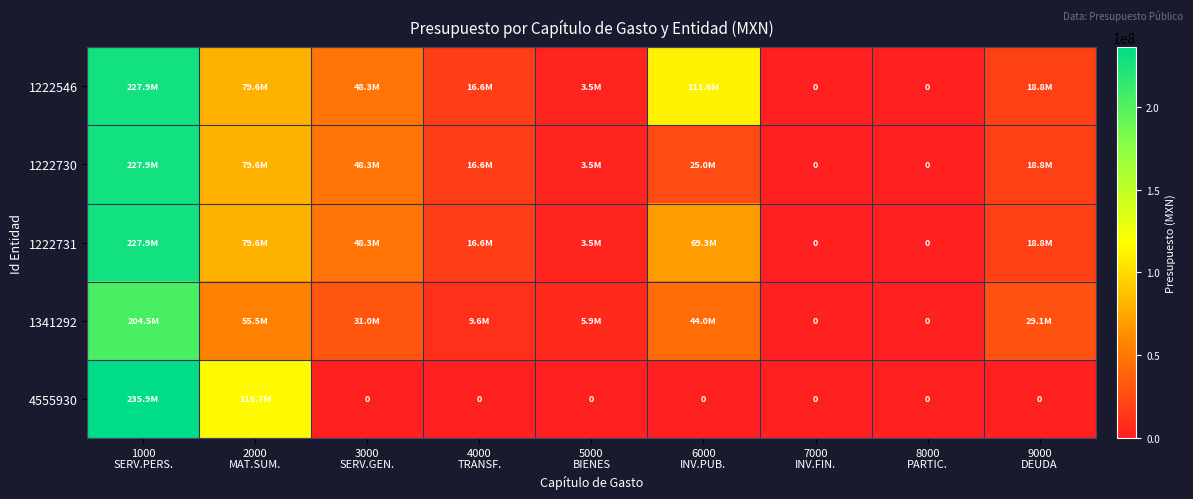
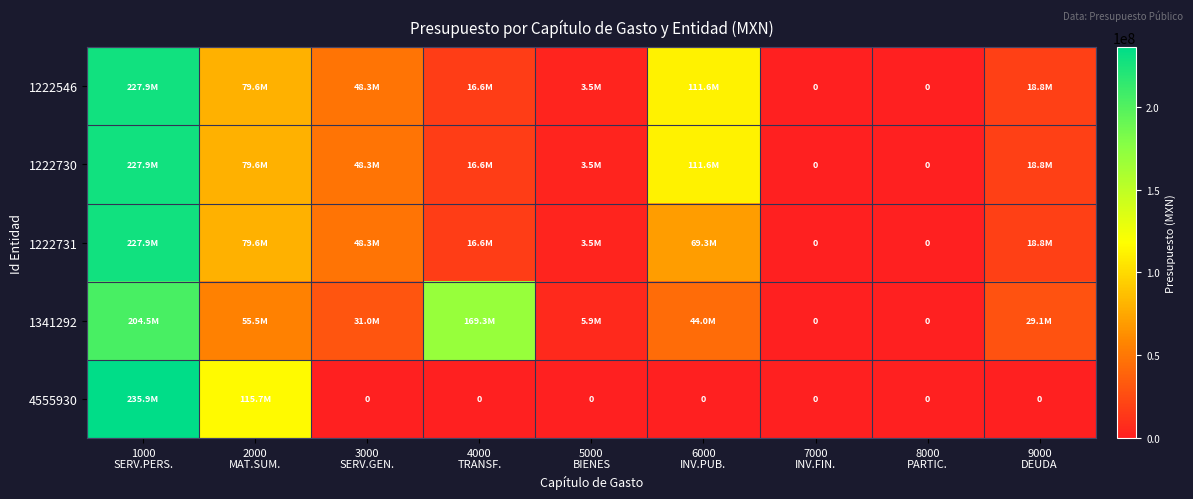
  {
    "1222546": {
      "1000 SERV.PERS.": "227.9M",
      "2000 MAT.SUM.": "79.6M",
      "3000 SERV.GEN.": "48.3M",
      "4000 TRANSF.": "16.6M",
      "5000 BIENES": "3.5M",
      "6000 INV.PUB.": "111.6M",
      "7000 INV.FIN.": "0",
      "8000 PARTIC.": "0",
      "9000 DEUDA": "18.8M"
    },
    "1222730": {
      "1000 SERV.PERS.": "227.9M",
      "2000 MAT.SUM.": "79.6M",
      "3000 SERV.GEN.": "48.3M",
      "4000 TRANSF.": "16.6M",
      "5000 BIENES": "3.5M",
-     "6000 INV.PUB.": "25.0M",
+     "6000 INV.PUB.": "111.6M",
      "7000 INV.FIN.": "0",
      "8000 PARTIC.": "0",
      "9000 DEUDA": "18.8M"
    },
    "1222731": {
      "1000 SERV.PERS.": "227.9M",
      "2000 MAT.SUM.": "79.6M",
      "3000 SERV.GEN.": "48.3M",
      "4000 TRANSF.": "16.6M",
      "5000 BIENES": "3.5M",
      "6000 INV.PUB.": "69.3M",
      "7000 INV.FIN.": "0",
      "8000 PARTIC.": "0",
      "9000 DEUDA": "18.8M"
    },
    "1341292": {
      "1000 SERV.PERS.": "204.5M",
      "2000 MAT.SUM.": "55.5M",
      "3000 SERV.GEN.": "31.0M",
-     "4000 TRANSF.": "9.6M",
+     "4000 TRANSF.": "169.3M",
      "5000 BIENES": "5.9M",
      "6000 INV.PUB.": "44.0M",
      "7000 INV.FIN.": "0",
      "8000 PARTIC.": "0",
      "9000 DEUDA": "29.1M"
    },
    "4555930": {
      "1000 SERV.PERS.": "235.9M",
      "2000 MAT.SUM.": "115.7M",
      "3000 SERV.GEN.": "0",
      "4000 TRANSF.": "0",
      "5000 BIENES": "0",
      "6000 INV.PUB.": "0",
      "7000 INV.FIN.": "0",
      "8000 PARTIC.": "0",
      "9000 DEUDA": "0"
    }
  }
